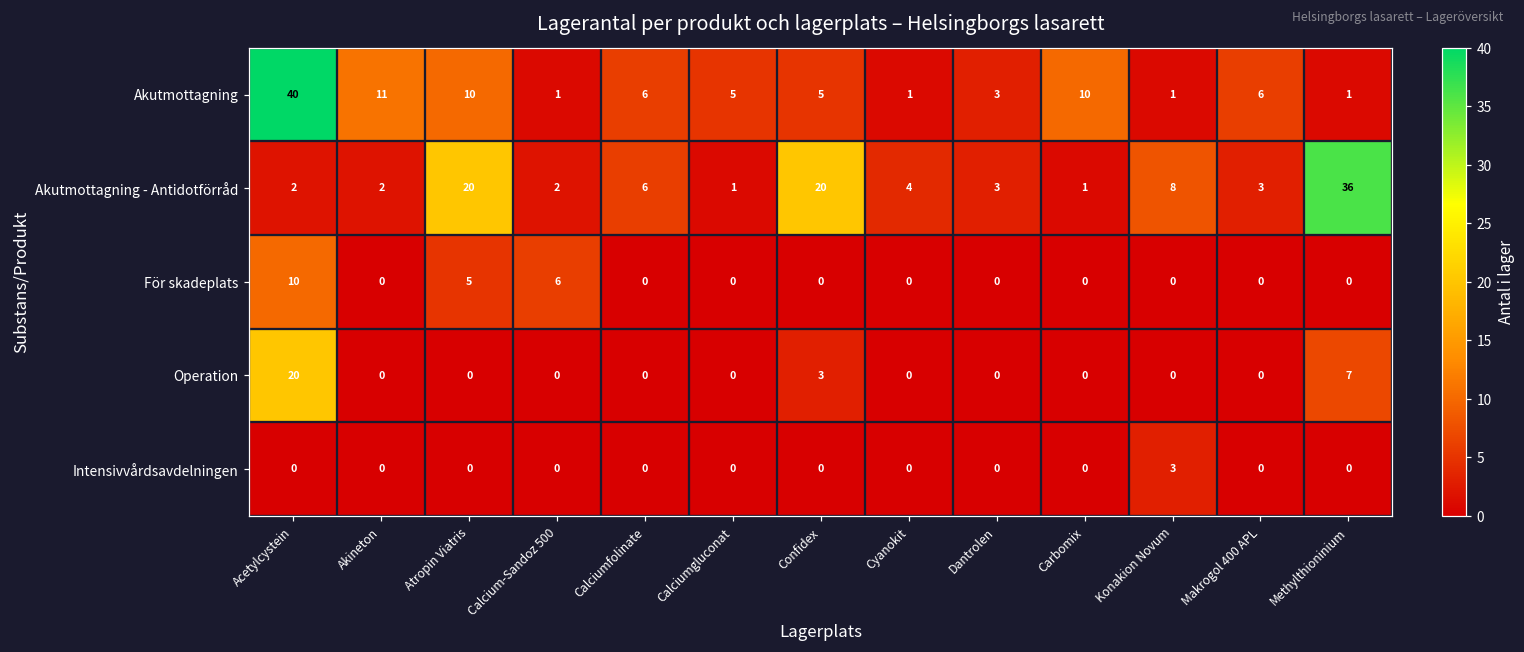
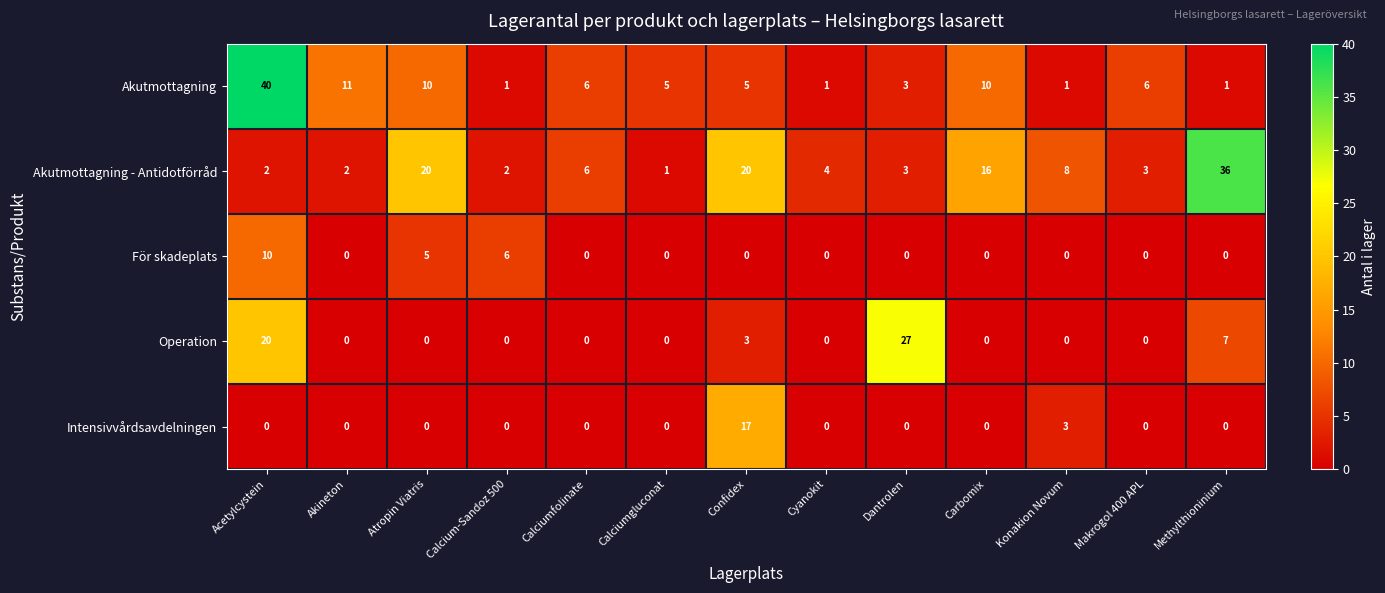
  {
    "Akutmottagning": {
      "Acetylcystein": 40,
      "Akineton": 11,
      "Atropin Viatris": 10,
      "Calcium-Sandoz 500": 1,
      "Calciumfolinate": 6,
      "Calciumgluconat": 5,
      "Confidex": 5,
      "Cyanokit": 1,
      "Dantrolen": 3,
      "Carbomix": 10,
      "Konakion Novum": 1,
      "Makrogol 400 APL": 6,
      "Methylthioninium": 1
    },
    "Akutmottagning - Antidotförråd": {
      "Acetylcystein": 2,
      "Akineton": 2,
      "Atropin Viatris": 20,
      "Calcium-Sandoz 500": 2,
      "Calciumfolinate": 6,
      "Calciumgluconat": 1,
      "Confidex": 20,
      "Cyanokit": 4,
      "Dantrolen": 3,
-     "Carbomix": 1,
+     "Carbomix": 16,
      "Konakion Novum": 8,
      "Makrogol 400 APL": 3,
      "Methylthioninium": 36
    },
    "För skadeplats": {
      "Acetylcystein": 10,
      "Akineton": 0,
      "Atropin Viatris": 5,
      "Calcium-Sandoz 500": 6,
      "Calciumfolinate": 0,
      "Calciumgluconat": 0,
      "Confidex": 0,
      "Cyanokit": 0,
      "Dantrolen": 0,
      "Carbomix": 0,
      "Konakion Novum": 0,
      "Makrogol 400 APL": 0,
      "Methylthioninium": 0
    },
    "Operation": {
      "Acetylcystein": 20,
      "Akineton": 0,
      "Atropin Viatris": 0,
      "Calcium-Sandoz 500": 0,
      "Calciumfolinate": 0,
      "Calciumgluconat": 0,
      "Confidex": 3,
      "Cyanokit": 0,
-     "Dantrolen": 0,
+     "Dantrolen": 27,
      "Carbomix": 0,
      "Konakion Novum": 0,
      "Makrogol 400 APL": 0,
      "Methylthioninium": 7
    },
    "Intensivvårdsavdelningen": {
      "Acetylcystein": 0,
      "Akineton": 0,
      "Atropin Viatris": 0,
      "Calcium-Sandoz 500": 0,
      "Calciumfolinate": 0,
      "Calciumgluconat": 0,
-     "Confidex": 0,
+     "Confidex": 17,
      "Cyanokit": 0,
      "Dantrolen": 0,
      "Carbomix": 0,
      "Konakion Novum": 3,
      "Makrogol 400 APL": 0,
      "Methylthioninium": 0
    }
  }
